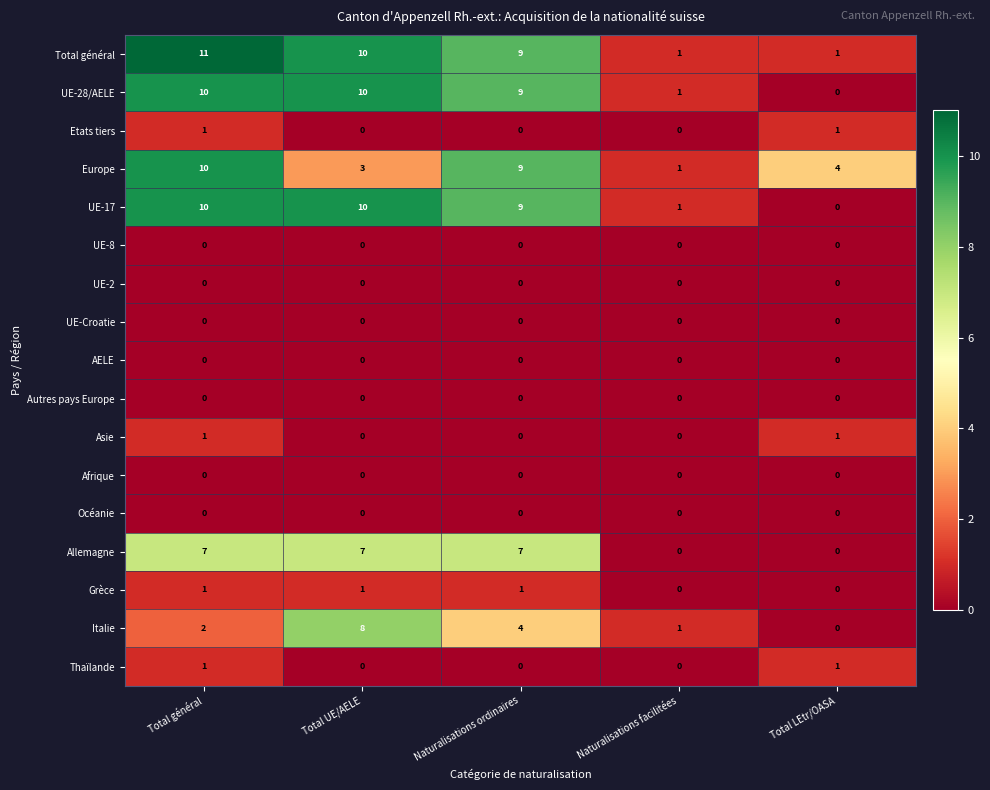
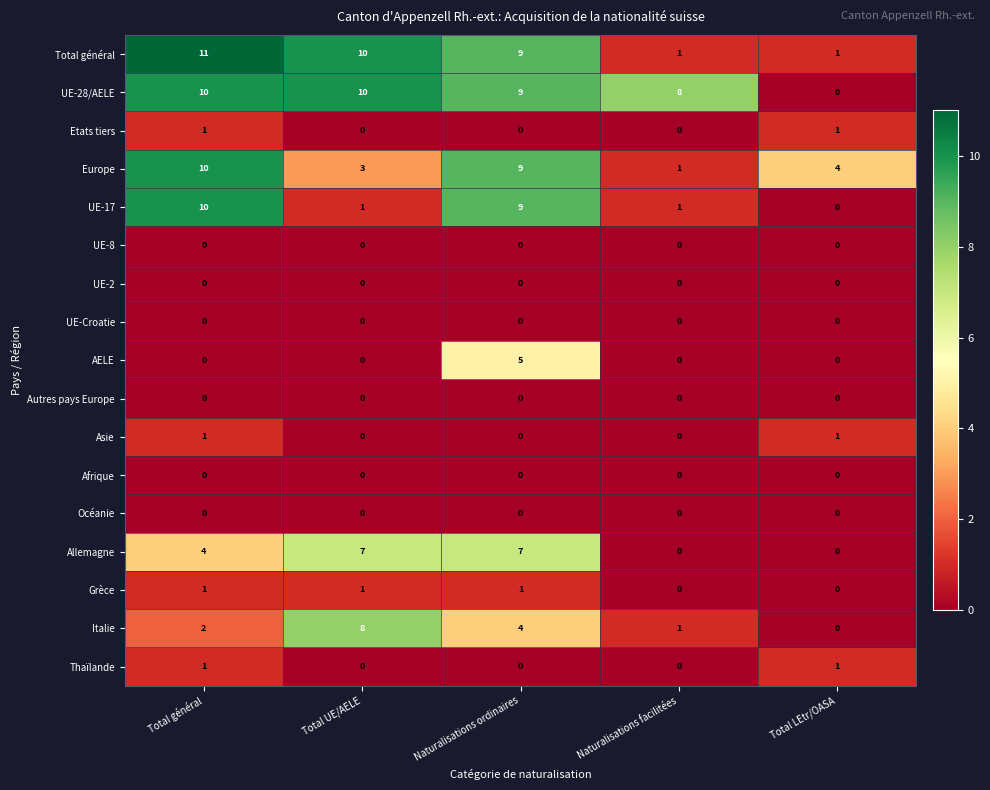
  {
    "Total général": {
      "Total général": 11,
      "Total UE/AELE": 10,
      "Naturalisations ordinaires": 9,
      "Naturalisations facilitées": 1,
      "Total LEtr/OASA": 1
    },
    "UE-28/AELE": {
      "Total général": 10,
      "Total UE/AELE": 10,
      "Naturalisations ordinaires": 9,
-     "Naturalisations facilitées": 1,
+     "Naturalisations facilitées": 8,
      "Total LEtr/OASA": 0
    },
    "Etats tiers": {
      "Total général": 1,
      "Total UE/AELE": 0,
      "Naturalisations ordinaires": 0,
      "Naturalisations facilitées": 0,
      "Total LEtr/OASA": 1
    },
    "Europe": {
      "Total général": 10,
      "Total UE/AELE": 3,
      "Naturalisations ordinaires": 9,
      "Naturalisations facilitées": 1,
      "Total LEtr/OASA": 4
    },
    "UE-17": {
      "Total général": 10,
-     "Total UE/AELE": 10,
+     "Total UE/AELE": 1,
      "Naturalisations ordinaires": 9,
      "Naturalisations facilitées": 1,
      "Total LEtr/OASA": 0
    },
    "UE-8": {
      "Total général": 0,
      "Total UE/AELE": 0,
      "Naturalisations ordinaires": 0,
      "Naturalisations facilitées": 0,
      "Total LEtr/OASA": 0
    },
    "UE-2": {
      "Total général": 0,
      "Total UE/AELE": 0,
      "Naturalisations ordinaires": 0,
      "Naturalisations facilitées": 0,
      "Total LEtr/OASA": 0
    },
    "UE-Croatie": {
      "Total général": 0,
      "Total UE/AELE": 0,
      "Naturalisations ordinaires": 0,
      "Naturalisations facilitées": 0,
      "Total LEtr/OASA": 0
    },
    "AELE": {
      "Total général": 0,
      "Total UE/AELE": 0,
-     "Naturalisations ordinaires": 0,
+     "Naturalisations ordinaires": 5,
      "Naturalisations facilitées": 0,
      "Total LEtr/OASA": 0
    },
    "Autres pays Europe": {
      "Total général": 0,
      "Total UE/AELE": 0,
      "Naturalisations ordinaires": 0,
      "Naturalisations facilitées": 0,
      "Total LEtr/OASA": 0
    },
    "Asie": {
      "Total général": 1,
      "Total UE/AELE": 0,
      "Naturalisations ordinaires": 0,
      "Naturalisations facilitées": 0,
      "Total LEtr/OASA": 1
    },
    "Afrique": {
      "Total général": 0,
      "Total UE/AELE": 0,
      "Naturalisations ordinaires": 0,
      "Naturalisations facilitées": 0,
      "Total LEtr/OASA": 0
    },
    "Océanie": {
      "Total général": 0,
      "Total UE/AELE": 0,
      "Naturalisations ordinaires": 0,
      "Naturalisations facilitées": 0,
      "Total LEtr/OASA": 0
    },
    "Allemagne": {
-     "Total général": 7,
+     "Total général": 4,
      "Total UE/AELE": 7,
      "Naturalisations ordinaires": 7,
      "Naturalisations facilitées": 0,
      "Total LEtr/OASA": 0
    },
    "Grèce": {
      "Total général": 1,
      "Total UE/AELE": 1,
      "Naturalisations ordinaires": 1,
      "Naturalisations facilitées": 0,
      "Total LEtr/OASA": 0
    },
    "Italie": {
      "Total général": 2,
      "Total UE/AELE": 8,
      "Naturalisations ordinaires": 4,
      "Naturalisations facilitées": 1,
      "Total LEtr/OASA": 0
    },
    "Thaïlande": {
      "Total général": 1,
      "Total UE/AELE": 0,
      "Naturalisations ordinaires": 0,
      "Naturalisations facilitées": 0,
      "Total LEtr/OASA": 1
    }
  }
